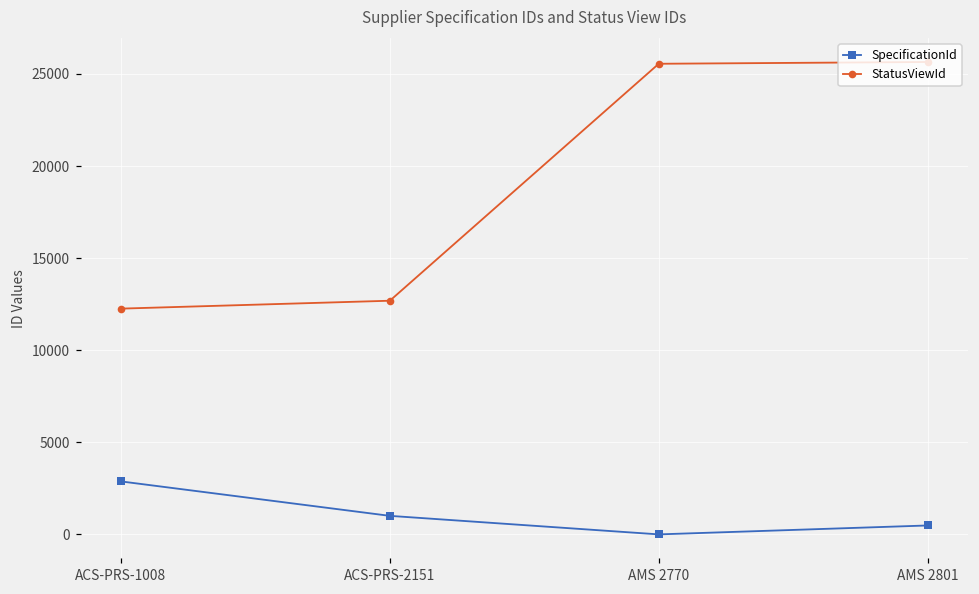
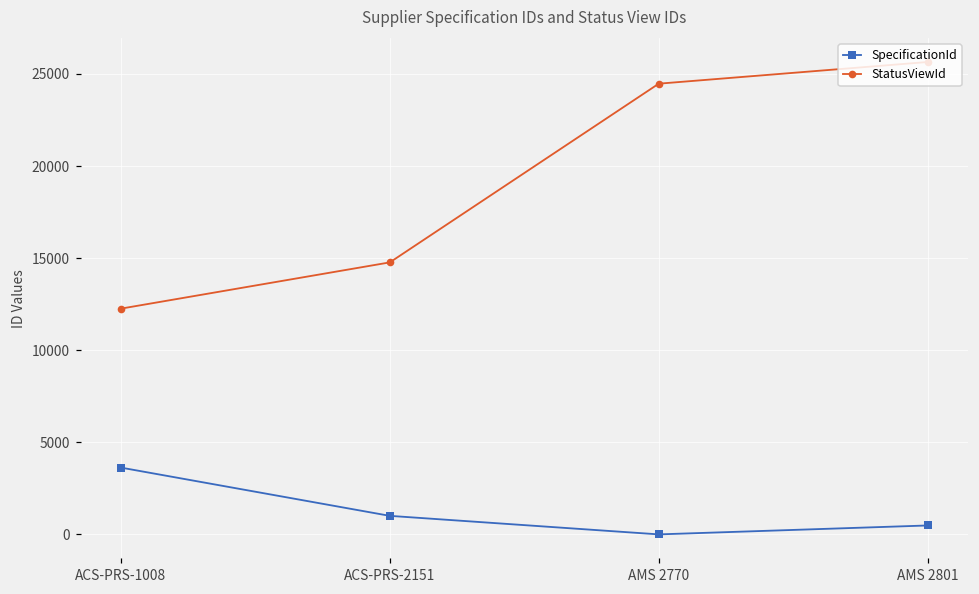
  {
    "SpecificationId": {
-     "ACS-PRS-1008": 2900,
+     "ACS-PRS-1008": 3600,
      "ACS-PRS-2151": 1000,
      "AMS 2770": 0,
      "AMS 2801": 500
    },
    "StatusViewId": {
      "ACS-PRS-1008": 12300,
-     "ACS-PRS-2151": 12700,
-     "AMS 2770": 25600
+     "ACS-PRS-2151": 14800,
+     "AMS 2770": 24500
    }
  }
